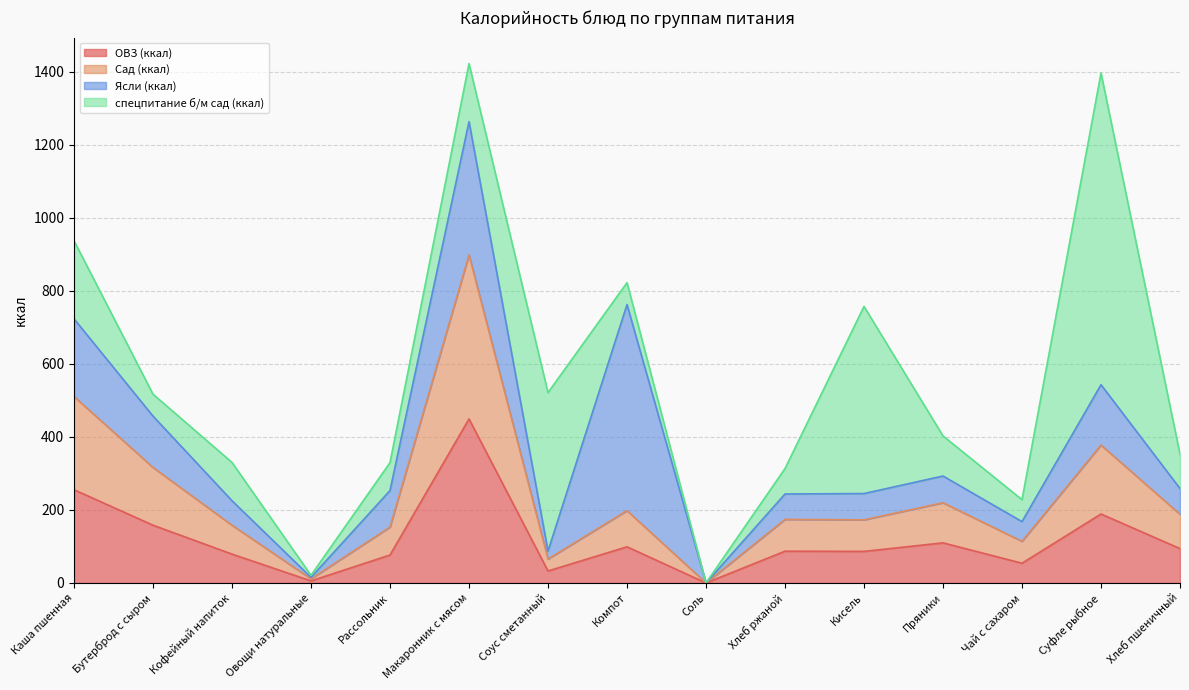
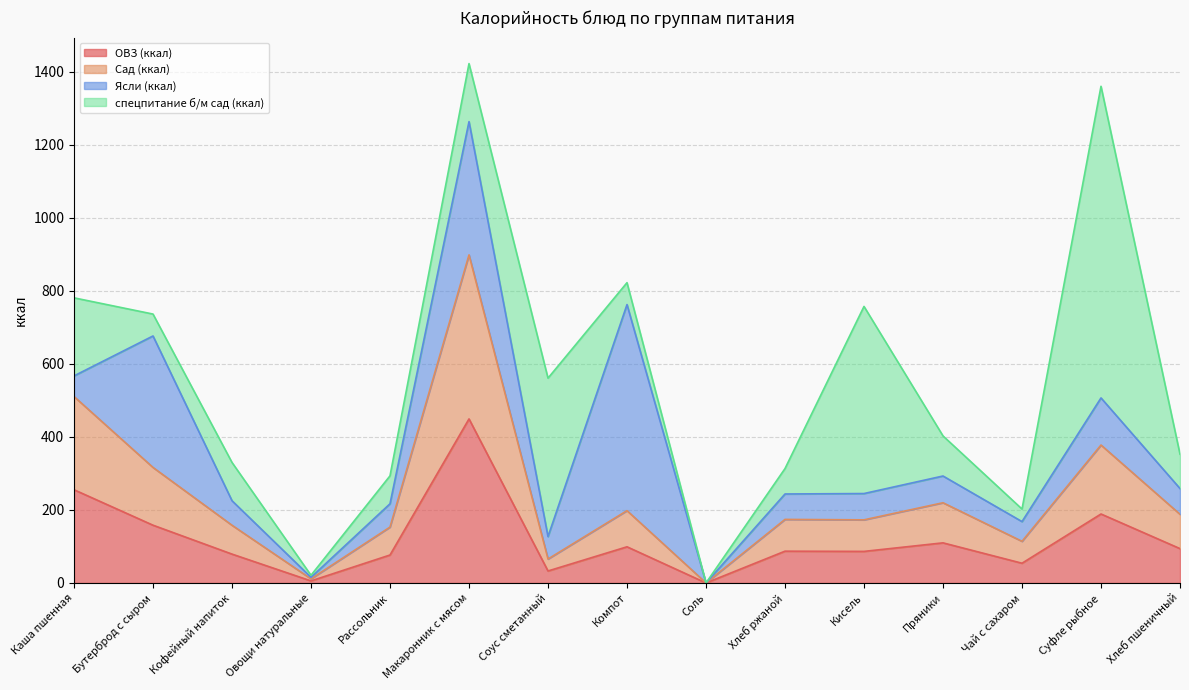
  {
    "Ясли (ккал)": {
-     "Каша пшенная": 210,
-     "Бутерброд с сыром": 140,
+     "Каша пшенная": 60,
+     "Бутерброд с сыром": 360,
      "Кофейный напиток": 70,
-     "Рассольник": 100,
+     "Рассольник": 60,
      "Макаронник с мясом": 360,
-     "Соус сметанный": 20,
+     "Соус сметанный": 60,
      "Компот": 560,
      "Хлеб ржаной": 70,
      "Кисель": 70,
      "Пряники": 70,
      "Чай с сахаром": 50,
-     "Суфле рыбное": 170,
+     "Суфле рыбное": 130,
      "Хлеб пшеничный": 70
    },
    "спецпитание б/м сад (ккал)": {
      "Каша пшенная": 210,
      "Бутерброд с сыром": 60,
      "Кофейный напиток": 100,
      "Рассольник": 80,
      "Макаронник с мясом": 160,
      "Соус сметанный": 430,
      "Компот": 60,
      "Хлеб ржаной": 70,
      "Кисель": 510,
      "Пряники": 110,
-     "Чай с сахаром": 60,
+     "Чай с сахаром": 30,
      "Суфле рыбное": 850,
      "Хлеб пшеничный": 90
    }
  }
